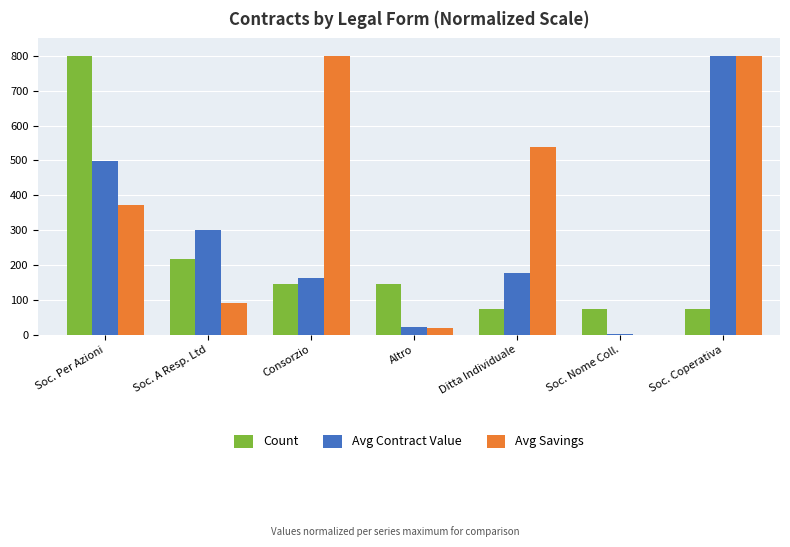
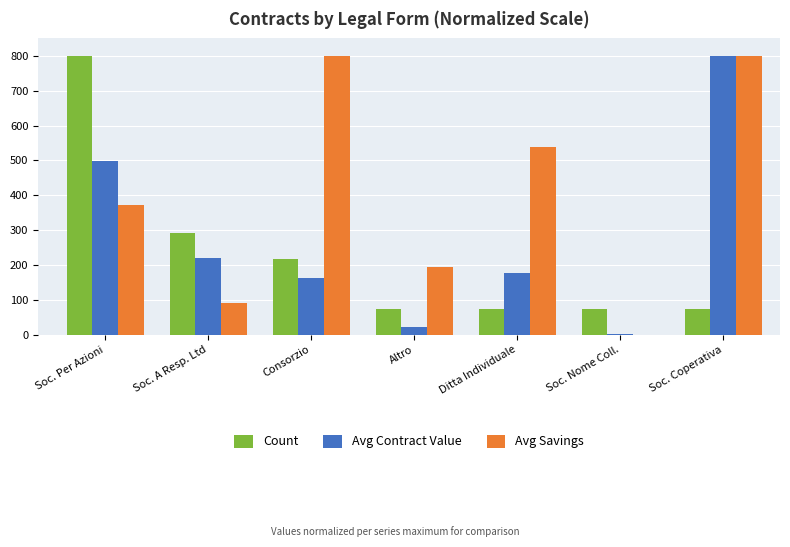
  {
    "Count": {
      "Soc. Per Azioni": 800,
-     "Soc. A Resp. Ltd": 220,
-     "Consorzio": 150,
-     "Altro": 150,
+     "Soc. A Resp. Ltd": 290,
+     "Consorzio": 220,
+     "Altro": 70,
      "Ditta Individuale": 70,
      "Soc. Nome Coll.": 70,
      "Soc. Coperativa": 70
    },
    "Avg Contract Value": {
      "Soc. Per Azioni": 500,
-     "Soc. A Resp. Ltd": 300,
+     "Soc. A Resp. Ltd": 220,
      "Consorzio": 160,
      "Altro": 20,
      "Ditta Individuale": 180,
      "Soc. Coperativa": 800
    },
    "Avg Savings": {
      "Soc. Per Azioni": 370,
      "Soc. A Resp. Ltd": 90,
      "Consorzio": 800,
-     "Altro": 20,
+     "Altro": 190,
      "Ditta Individuale": 540,
      "Soc. Coperativa": 800
    }
  }
